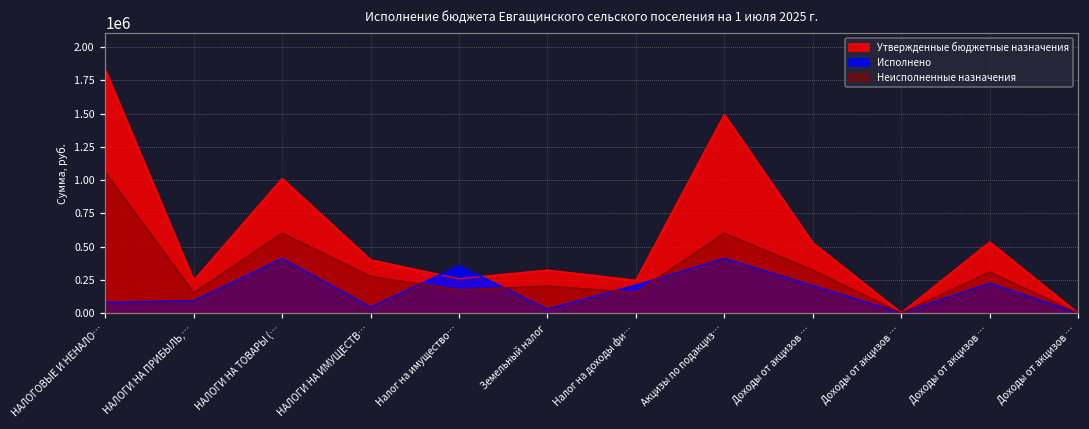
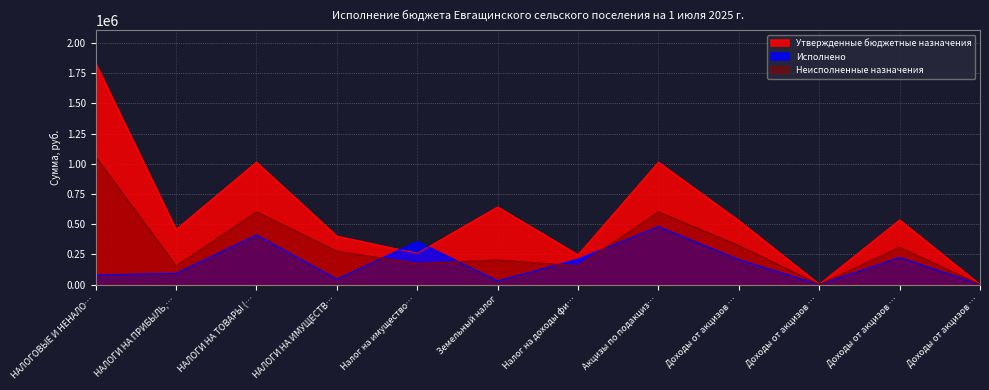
  {
    "Утвержденные бюджетные назначения": {
      "НАЛОГОВЫЕ И НЕНАЛО…": 1830000,
-     "НАЛОГИ НА ПРИБЫЛЬ,…": 250000,
+     "НАЛОГИ НА ПРИБЫЛЬ,…": 460000,
      "НАЛОГИ НА ТОВАРЫ (…": 1010000,
      "НАЛОГИ НА ИМУЩЕСТВ…": 400000,
      "Налог на имущество…": 260000,
-     "Земельный налог": 320000,
+     "Земельный налог": 640000,
      "Налог на доходы фи…": 250000,
-     "Акцизы по подакциз…": 1490000
+     "Акцизы по подакциз…": 1010000
    },
    "Исполнено": {
      "НАЛОГОВЫЕ И НЕНАЛО…": 80000,
      "НАЛОГИ НА ПРИБЫЛЬ,…": 90000,
      "НАЛОГИ НА ТОВАРЫ (…": 410000,
      "НАЛОГИ НА ИМУЩЕСТВ…": 50000,
      "Налог на имущество…": 360000,
      "Земельный налог": 30000,
      "Налог на доходы фи…": 210000,
-     "Акцизы по подакциз…": 410000
+     "Акцизы по подакциз…": 480000
    },
    "Неисполненные назначения": {
      "НАЛОГОВЫЕ И НЕНАЛО…": 1060000,
      "НАЛОГИ НА ПРИБЫЛЬ,…": 150000,
      "НАЛОГИ НА ТОВАРЫ (…": 600000,
      "НАЛОГИ НА ИМУЩЕСТВ…": 280000,
      "Налог на имущество…": 170000,
      "Земельный налог": 200000,
      "Налог на доходы фи…": 150000,
      "Акцизы по подакциз…": 600000
    }
  }
